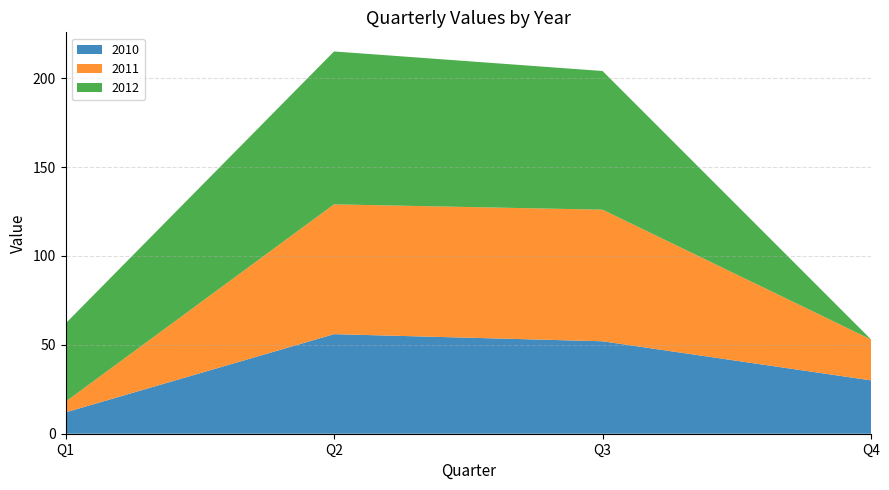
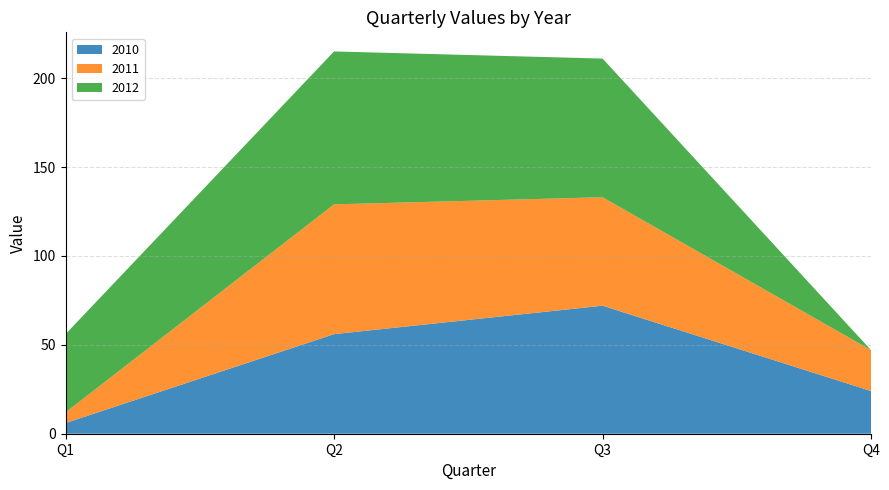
  {
    "2010": {
-     "Q1": 12,
+     "Q1": 6,
      "Q2": 56,
-     "Q3": 52,
-     "Q4": 30
+     "Q3": 72,
+     "Q4": 24
    },
    "2011": {
      "Q1": 6,
      "Q2": 73,
-     "Q3": 74
+     "Q3": 61
    },
    "2012": {
      "Q1": 44,
      "Q2": 86,
      "Q3": 78
    }
  }
